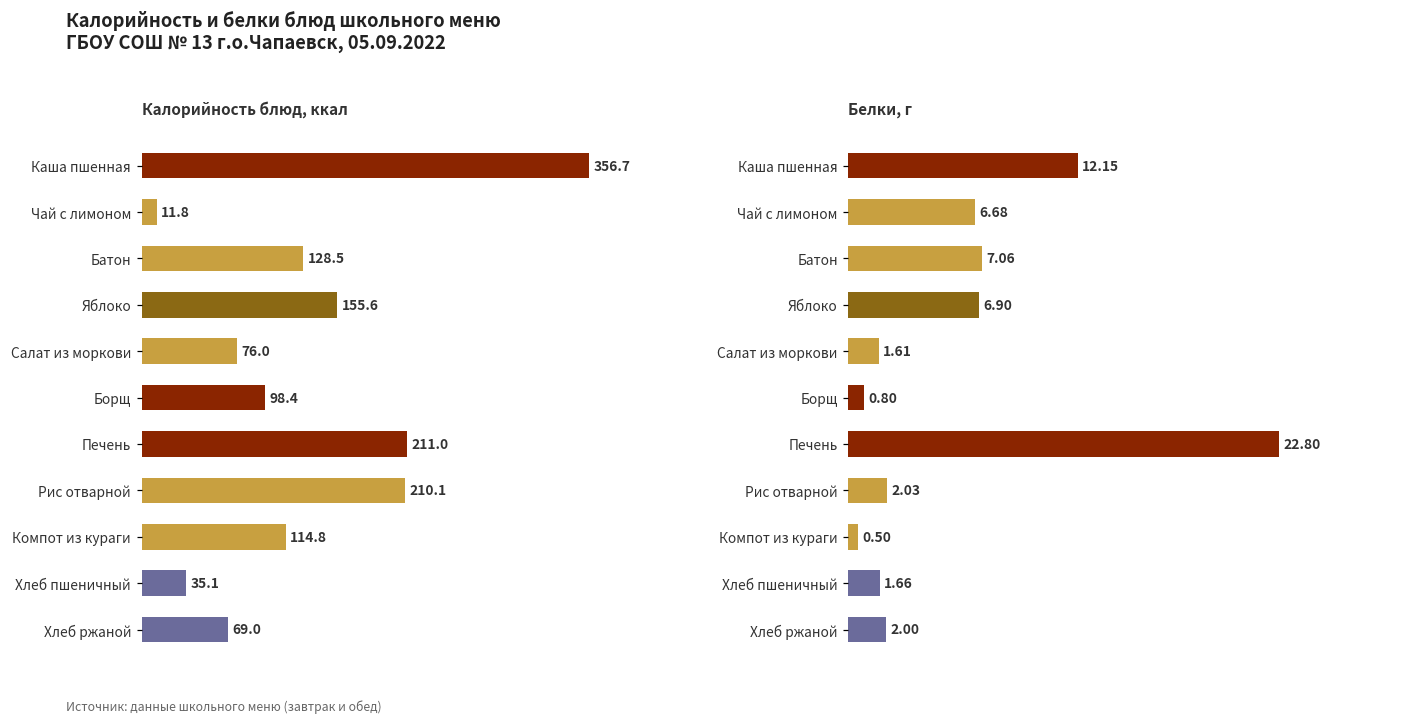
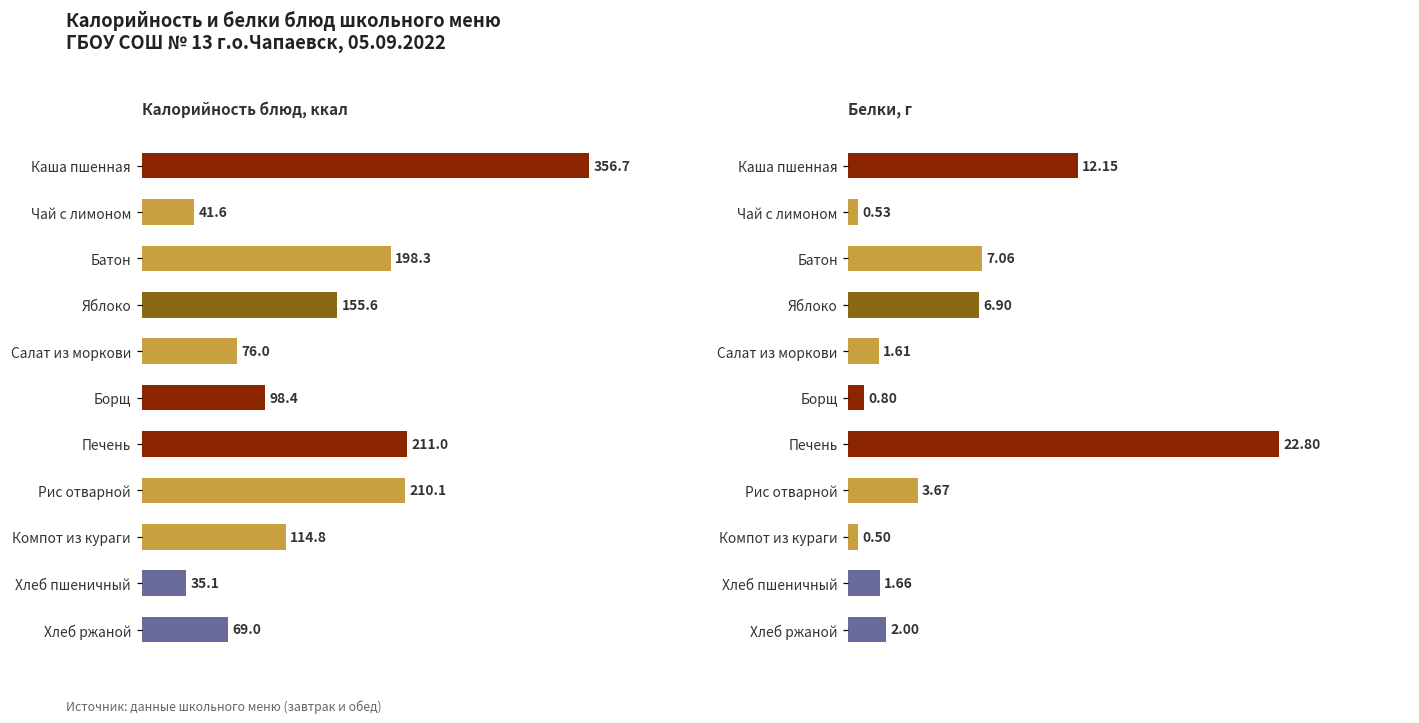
  {
    "Калорийность блюд, ккал": {
      "Каша пшенная": 356.7,
-     "Чай с лимоном": 11.8,
-     "Батон": 128.5,
+     "Чай с лимоном": 41.6,
+     "Батон": 198.3,
      "Яблоко": 155.6,
      "Салат из моркови": 76.0,
      "Борщ": 98.4,
      "Печень": 211.0,
      "Рис отварной": 210.1,
      "Компот из кураги": 114.8,
      "Хлеб пшеничный": 35.1,
      "Хлеб ржаной": 69.0
    },
    "Белки, г": {
      "Каша пшенная": 12.15,
-     "Чай с лимоном": 6.68,
+     "Чай с лимоном": 0.53,
      "Батон": 7.06,
      "Яблоко": 6.90,
      "Салат из моркови": 1.61,
      "Борщ": 0.80,
      "Печень": 22.80,
-     "Рис отварной": 2.03,
+     "Рис отварной": 3.67,
      "Компот из кураги": 0.50,
      "Хлеб пшеничный": 1.66,
      "Хлеб ржаной": 2.00
    }
  }
